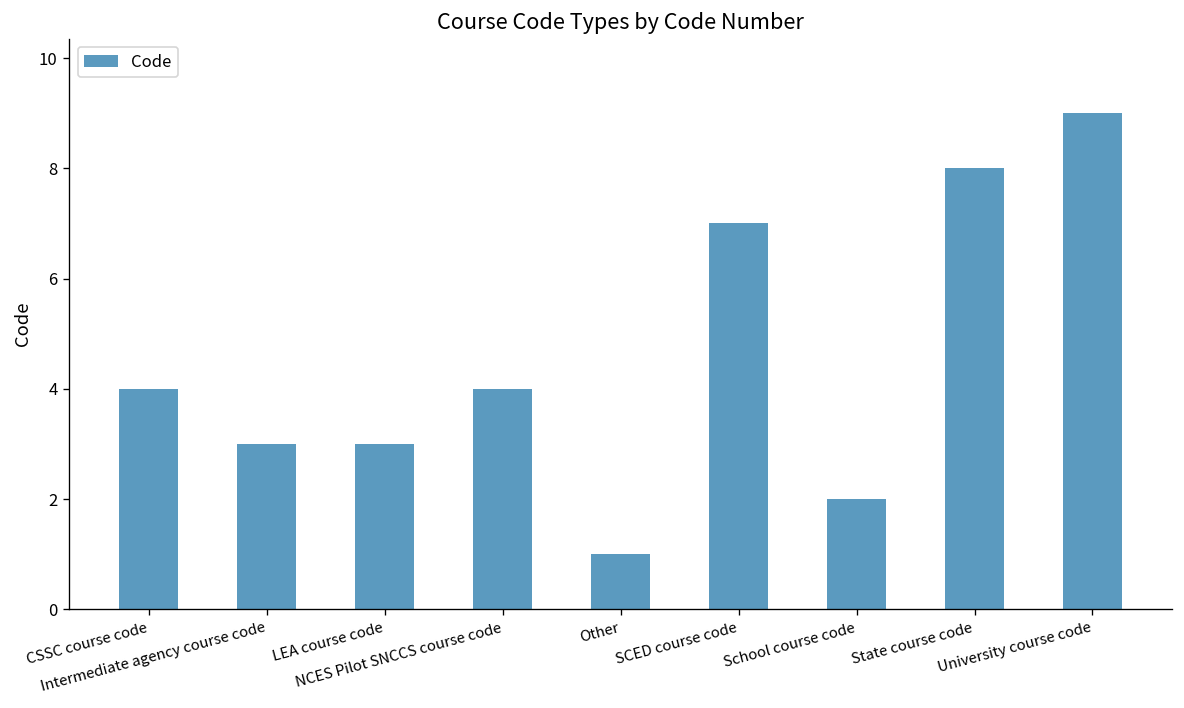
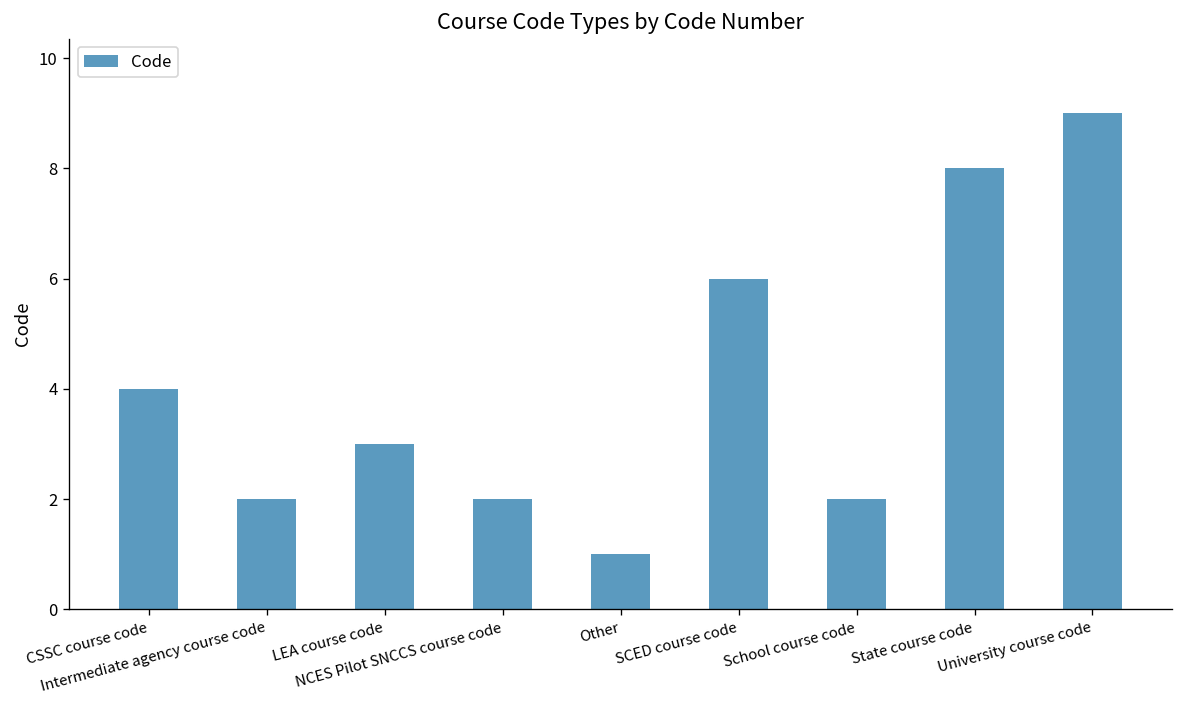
  {
    "CSSC course code": 4,
-   "Intermediate agency course code": 3,
+   "Intermediate agency course code": 2,
    "LEA course code": 3,
-   "NCES Pilot SNCCS course code": 4,
+   "NCES Pilot SNCCS course code": 2,
    "Other": 1,
-   "SCED course code": 7,
+   "SCED course code": 6,
    "School course code": 2,
    "State course code": 8,
    "University course code": 9
  }
